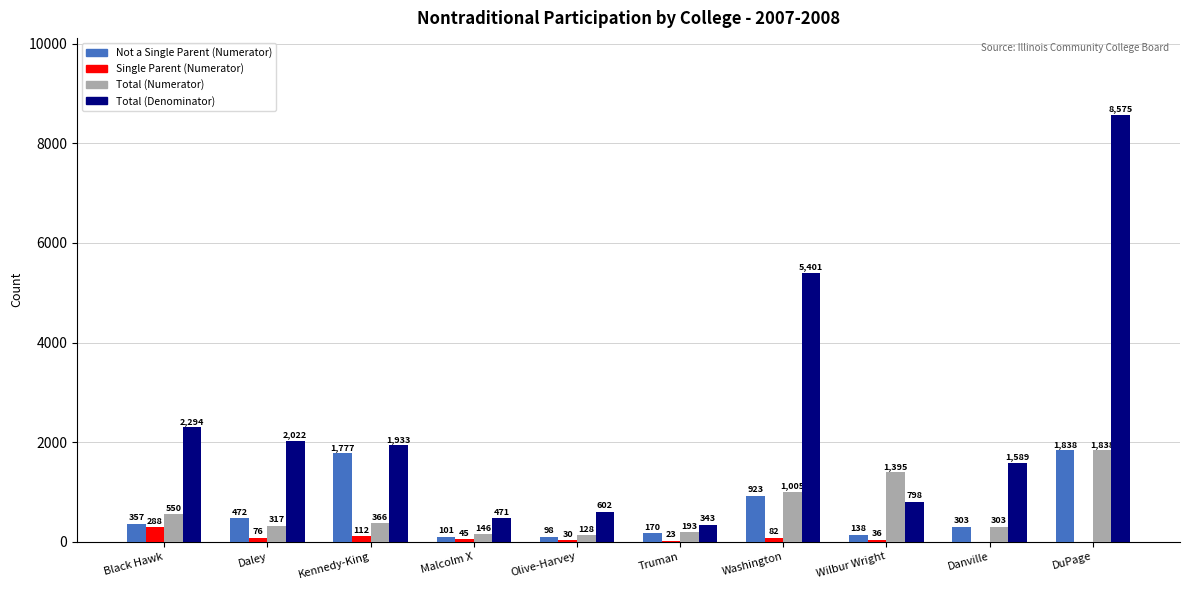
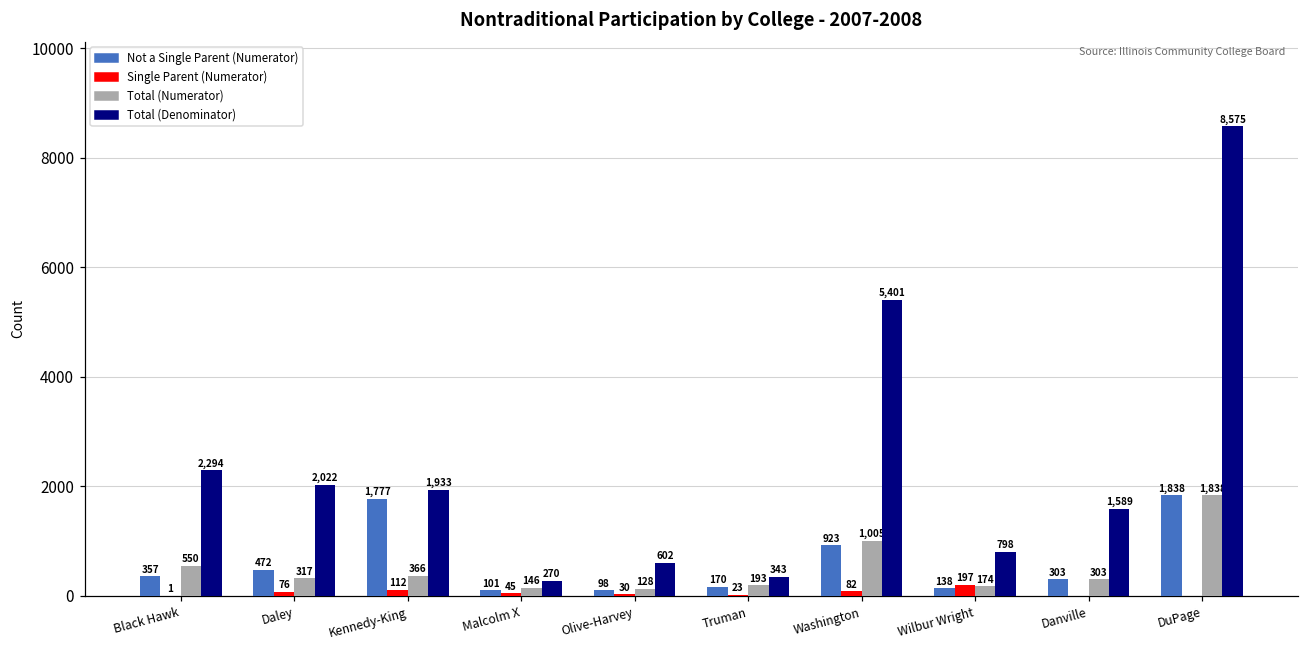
  {
    "Not a Single Parent (Numerator)": {
      "Black Hawk": "357",
      "Daley": "472",
      "Kennedy-King": "1,777",
      "Malcolm X": "101",
      "Olive-Harvey": "98",
      "Truman": "170",
      "Washington": "923",
      "Wilbur Wright": "138",
      "Danville": "303",
      "DuPage": "1,838"
    },
    "Single Parent (Numerator)": {
-     "Black Hawk": "288",
+     "Black Hawk": "1",
      "Daley": "76",
      "Kennedy-King": "112",
      "Malcolm X": "45",
      "Olive-Harvey": "30",
      "Truman": "23",
      "Washington": "82",
-     "Wilbur Wright": "36"
+     "Wilbur Wright": "197"
    },
    "Total (Numerator)": {
      "Black Hawk": "550",
      "Daley": "317",
      "Kennedy-King": "366",
      "Malcolm X": "146",
      "Olive-Harvey": "128",
      "Truman": "193",
      "Washington": "1,005",
-     "Wilbur Wright": "1,395",
+     "Wilbur Wright": "174",
      "Danville": "303",
      "DuPage": "1,838"
    },
    "Total (Denominator)": {
      "Black Hawk": "2,294",
      "Daley": "2,022",
      "Kennedy-King": "1,933",
-     "Malcolm X": "471",
+     "Malcolm X": "270",
      "Olive-Harvey": "602",
      "Truman": "343",
      "Washington": "5,401",
      "Wilbur Wright": "798",
      "Danville": "1,589",
      "DuPage": "8,575"
    }
  }
